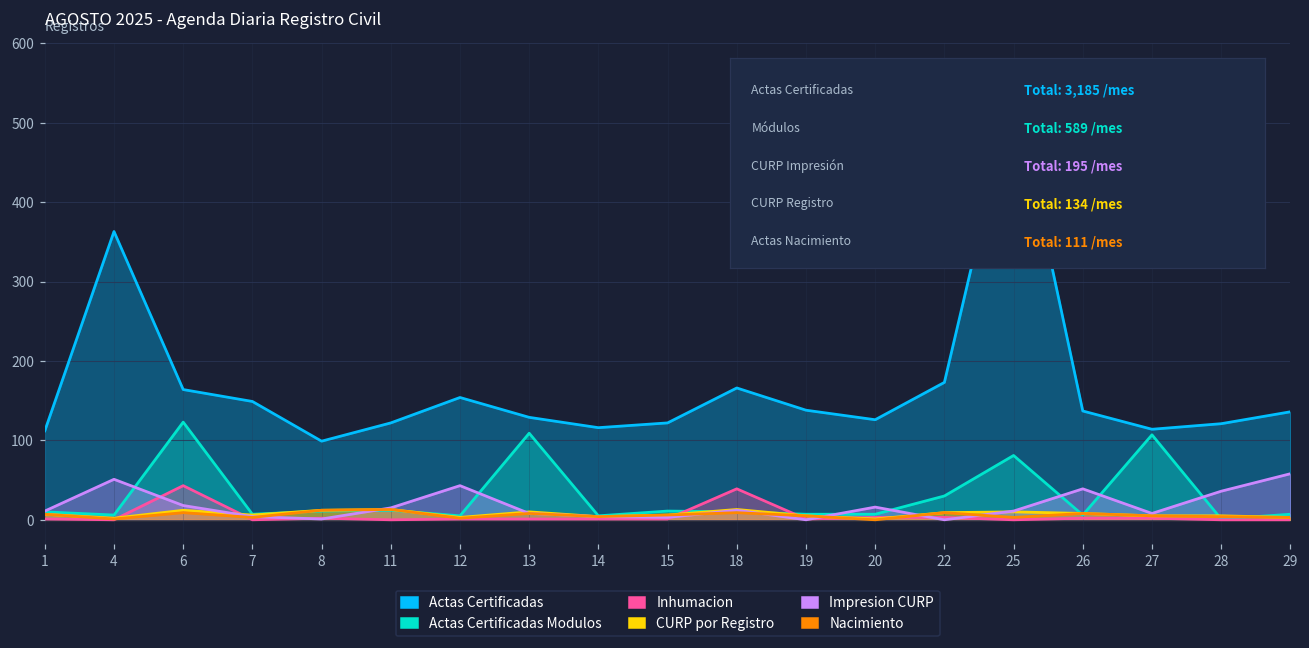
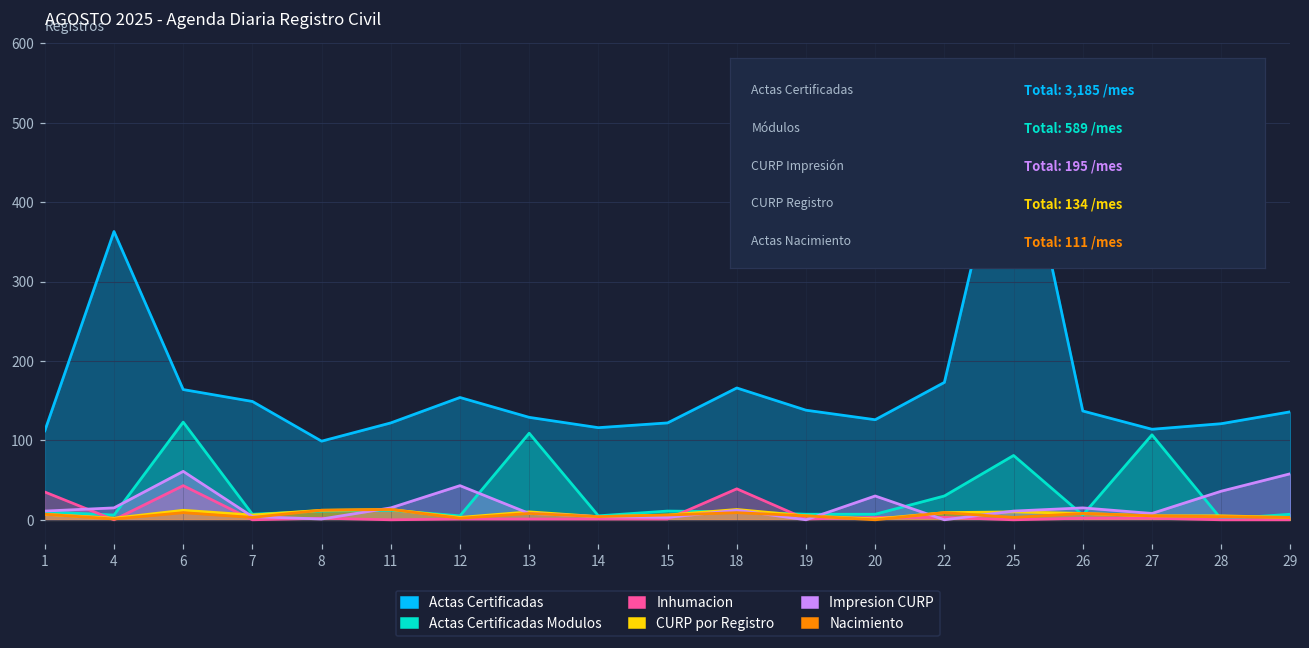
  {
    "Inhumacion": {
-     "1": 0,
+     "1": 40,
      "6": 40,
      "11": 0,
      "13": 0,
      "18": 40,
      "26": 0
    },
    "Impresion CURP": {
-     "4": 50,
-     "6": 20,
+     "4": 20,
+     "6": 60,
      "12": 40,
-     "20": 20,
-     "26": 40,
+     "20": 30,
+     "26": 20,
      "28": 40,
      "29": 60
    }
  }
